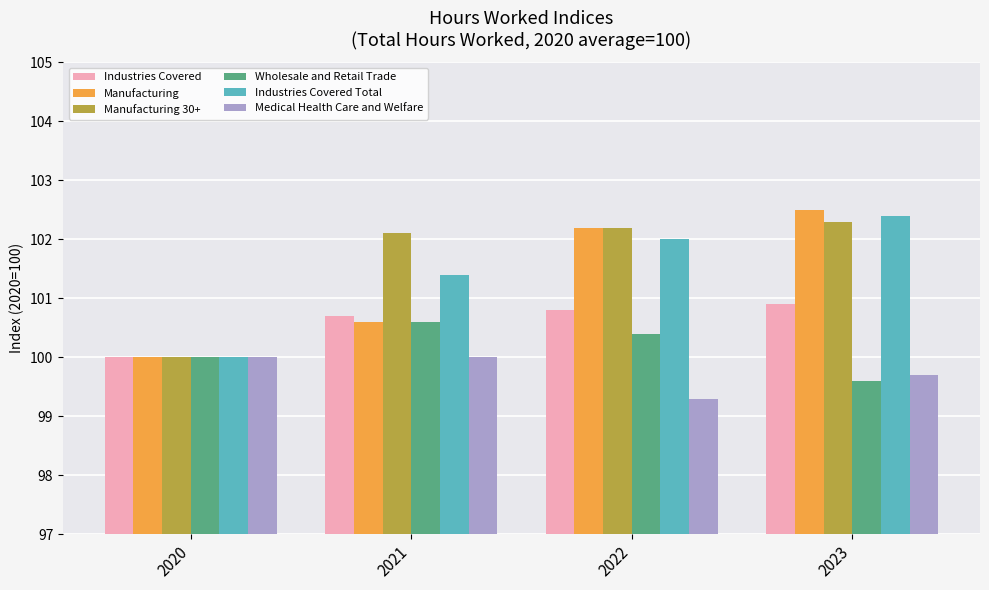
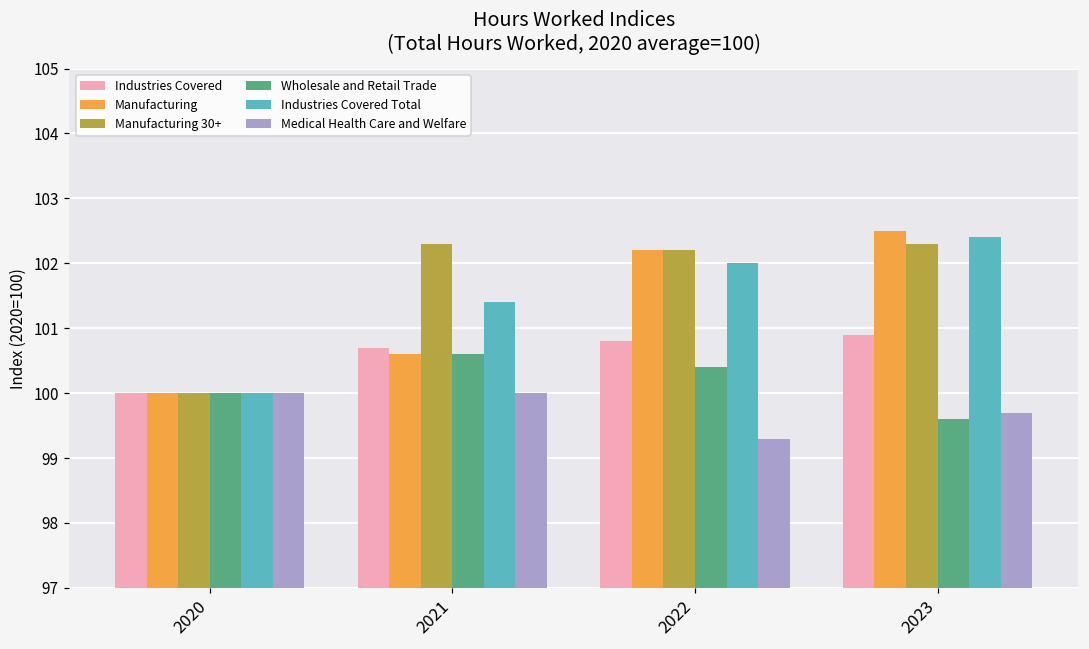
  {
    "Industries Covered": {
      "2020": 100.0,
      "2021": 100.7,
      "2022": 100.8,
      "2023": 100.9
    },
    "Manufacturing": {
      "2020": 100.0,
      "2021": 100.6,
      "2022": 102.2,
      "2023": 102.5
    },
    "Manufacturing 30+": {
      "2020": 100.0,
-     "2021": 102.1,
+     "2021": 102.3,
      "2022": 102.2,
      "2023": 102.3
    },
    "Wholesale and Retail Trade": {
      "2020": 100.0,
      "2021": 100.6,
      "2022": 100.4,
      "2023": 99.6
    },
    "Industries Covered Total": {
      "2020": 100.0,
      "2021": 101.4,
      "2022": 102.0,
      "2023": 102.4
    },
    "Medical Health Care and Welfare": {
      "2020": 100.0,
      "2021": 100.0,
      "2022": 99.3,
      "2023": 99.7
    }
  }
